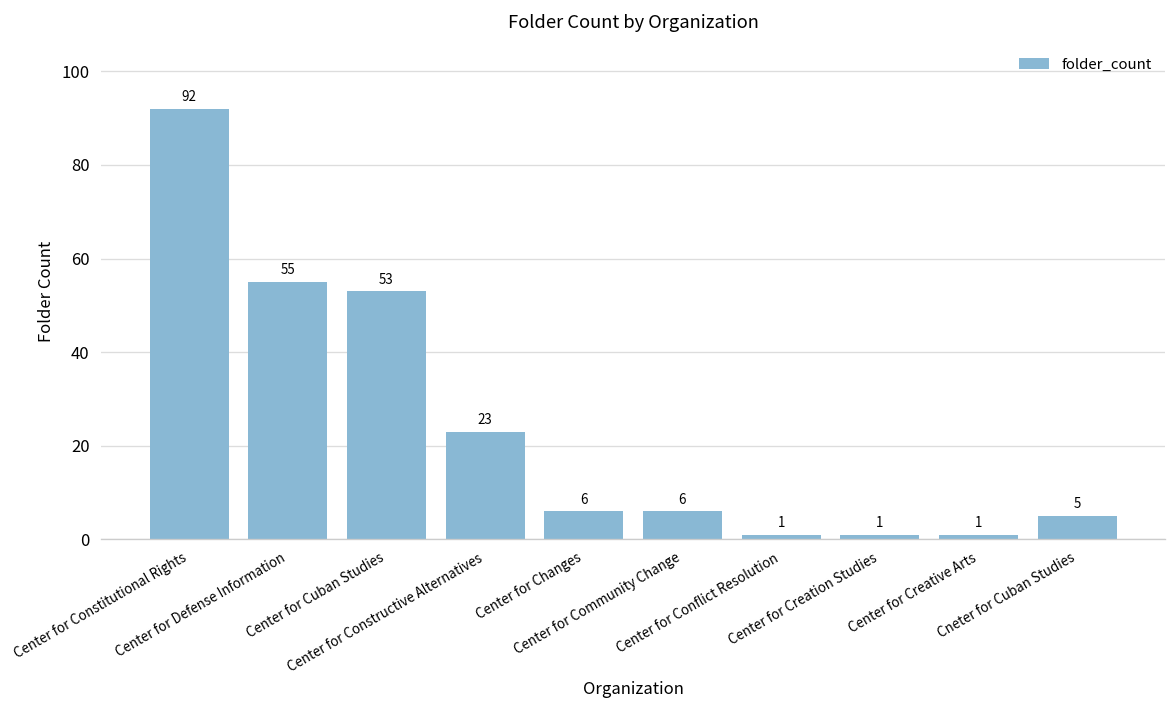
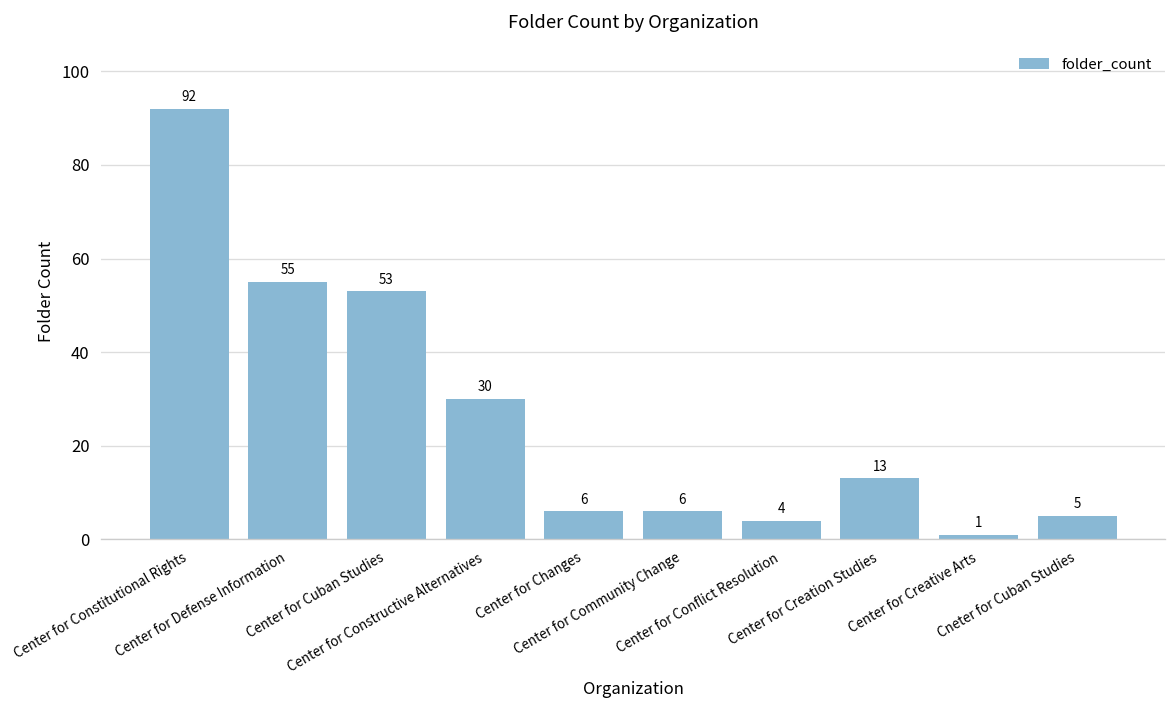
  {
    "Center for Constitutional Rights": 92,
    "Center for Defense Information": 55,
    "Center for Cuban Studies": 53,
-   "Center for Constructive Alternatives": 23,
+   "Center for Constructive Alternatives": 30,
    "Center for Changes": 6,
    "Center for Community Change": 6,
-   "Center for Conflict Resolution": 1,
-   "Center for Creation Studies": 1,
+   "Center for Conflict Resolution": 4,
+   "Center for Creation Studies": 13,
    "Center for Creative Arts": 1,
    "Cneter for Cuban Studies": 5
  }
